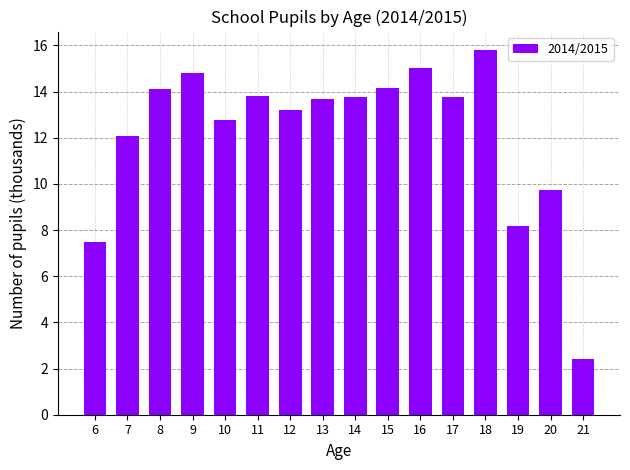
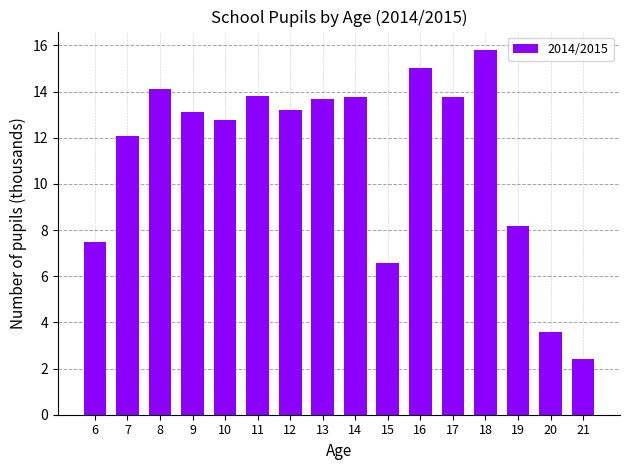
  {
    "6": 7.5,
    "7": 12.1,
    "8": 14.1,
-   "9": 14.8,
+   "9": 13.1,
    "10": 12.8,
    "11": 13.8,
    "12": 13.2,
    "13": 13.7,
    "14": 13.8,
-   "15": 14.1,
+   "15": 6.6,
    "16": 15.0,
    "17": 13.7,
    "18": 15.8,
    "19": 8.2,
-   "20": 9.8,
+   "20": 3.6,
    "21": 2.4
  }
